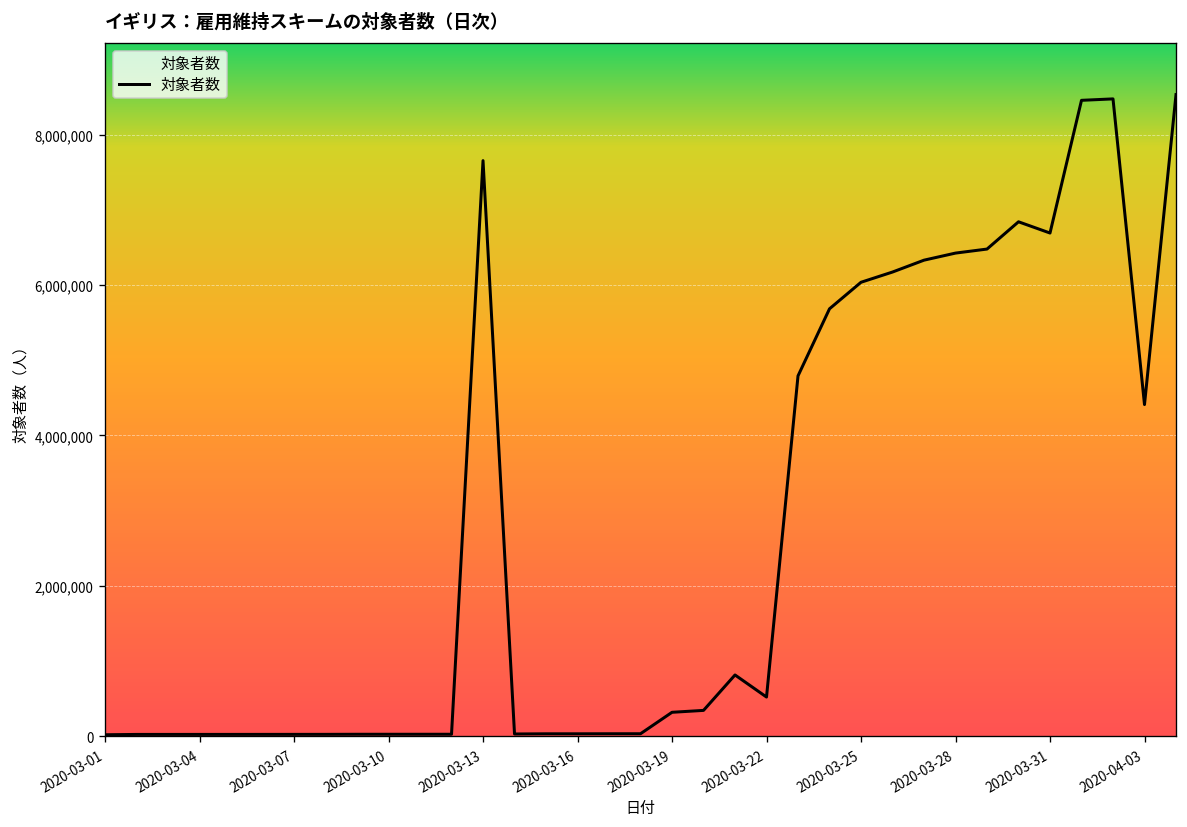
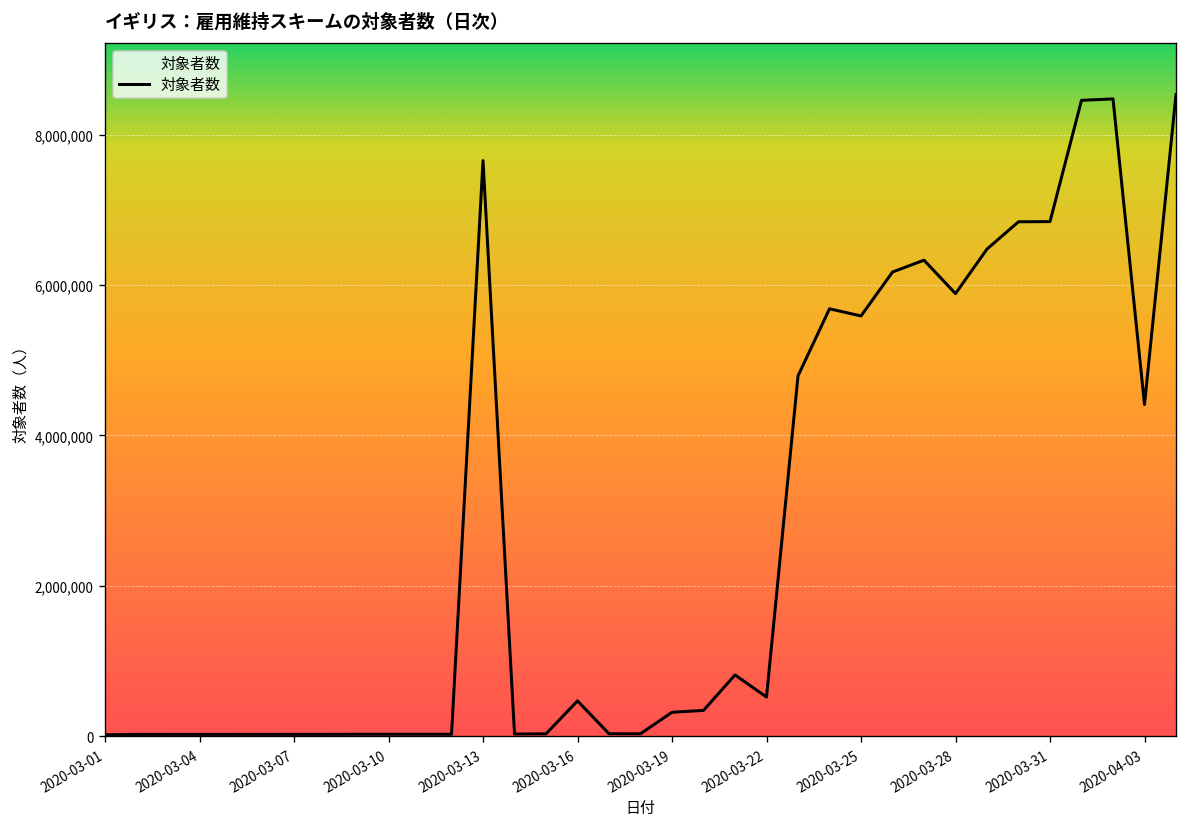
  {
    "2020-03-01": "0",
    "2020-03-04": "0",
    "2020-03-07": "0",
    "2020-03-10": "0",
    "2020-03-13": "7,700,000",
-   "2020-03-16": "0",
+   "2020-03-16": "500,000",
    "2020-03-19": "300,000",
    "2020-03-22": "500,000",
-   "2020-03-25": "6,000,000",
-   "2020-03-28": "6,400,000",
-   "2020-03-31": "6,700,000",
+   "2020-03-25": "5,600,000",
+   "2020-03-28": "5,900,000",
+   "2020-03-31": "6,800,000",
    "2020-04-03": "4,400,000"
  }
